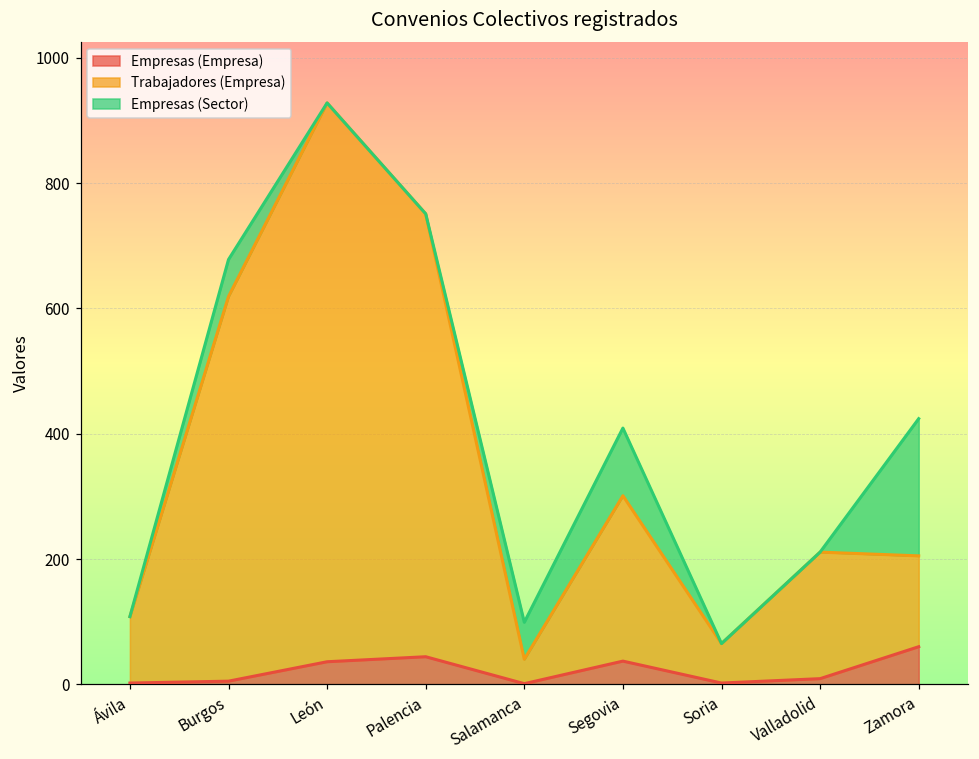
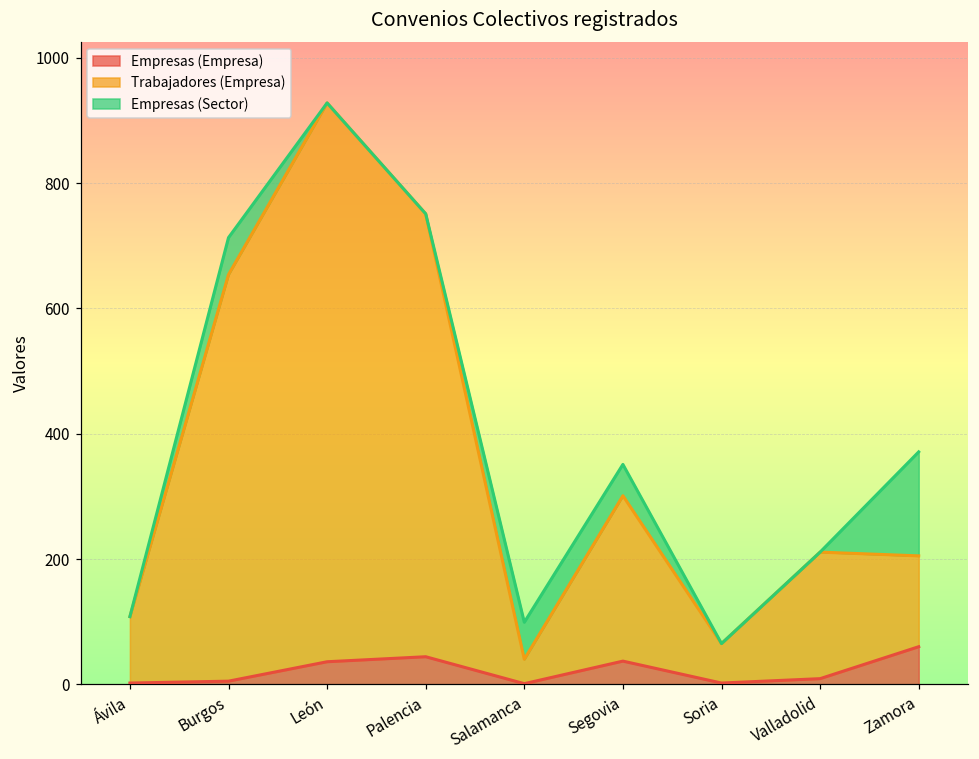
  {
    "Empresas (Empresa)": {
      "Ávila": 0,
      "Burgos": 10,
      "León": 40,
      "Palencia": 40,
      "Salamanca": 0,
      "Segovia": 40,
      "Soria": 0,
      "Valladolid": 10,
      "Zamora": 60
    },
    "Trabajadores (Empresa)": {
-     "Burgos": 610,
+     "Burgos": 650,
      "Salamanca": 40,
      "Segovia": 260,
      "Zamora": 150
    },
    "Empresas (Sector)": {
      "Burgos": 60,
      "Salamanca": 60,
-     "Segovia": 110,
-     "Zamora": 220
+     "Segovia": 50,
+     "Zamora": 170
    }
  }
